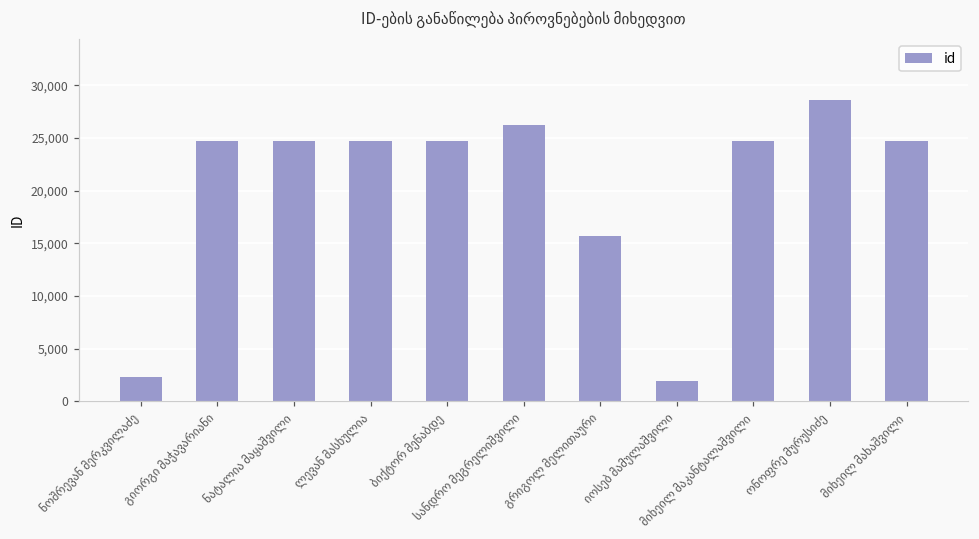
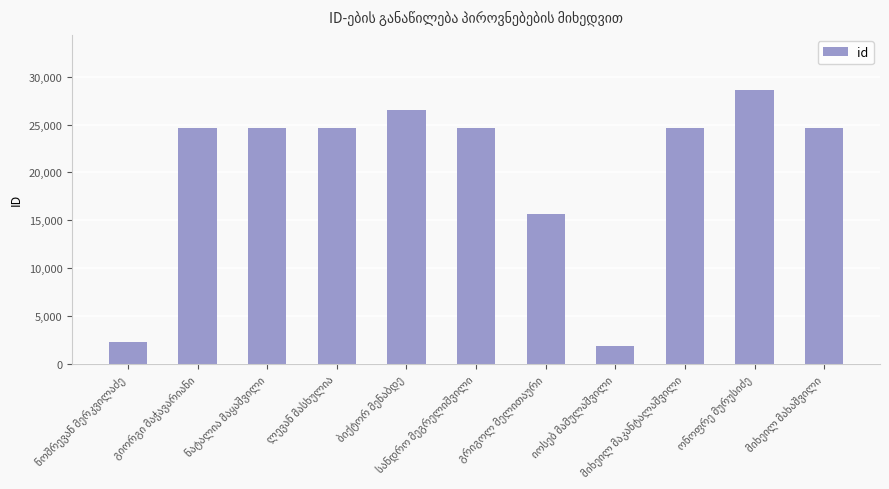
  {
    "ნოშრევან მერკვილაძე": "2,000",
    "გიორგი მაჭავარიანი": "25,000",
    "ნატალია მაყაშვილი": "25,000",
    "ლევან მასხულია": "25,000",
-   "ბიქტორ მენაბდე": "25,000",
-   "სანდრო მეგრელიშვილი": "26,000",
+   "ბიქტორ მენაბდე": "27,000",
+   "სანდრო მეგრელიშვილი": "25,000",
    "გრიგოლ მელითაური": "16,000",
    "იოსებ მამულაშვილი": "2,000",
    "მიხეილ მაკანტალაშვილი": "25,000",
    "ონოფრე მურუსიძე": "29,000",
    "მიხეილ მახაშვილი": "25,000"
  }
